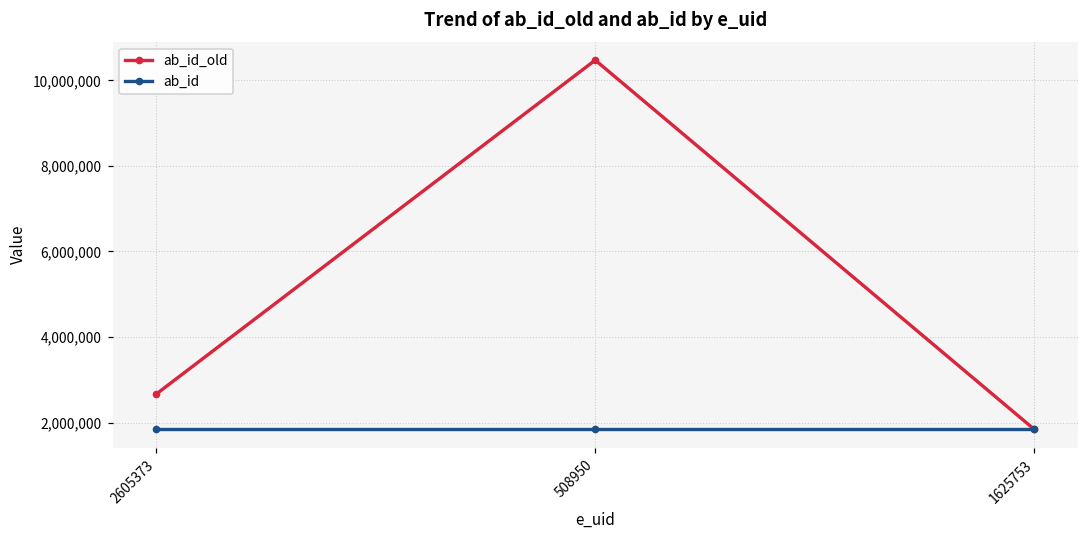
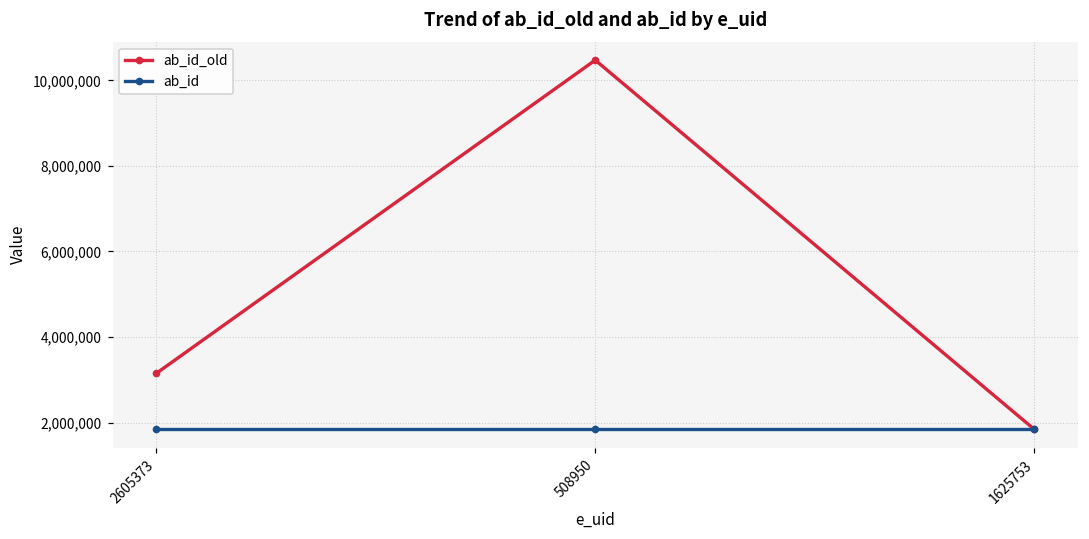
  {
    "ab_id_old": {
-     "2605373": "2,700,000",
+     "2605373": "3,200,000",
      "508950": "10,500,000"
    },
    "ab_id": {
      "2605373": "1,800,000",
      "508950": "1,800,000"
    }
  }
